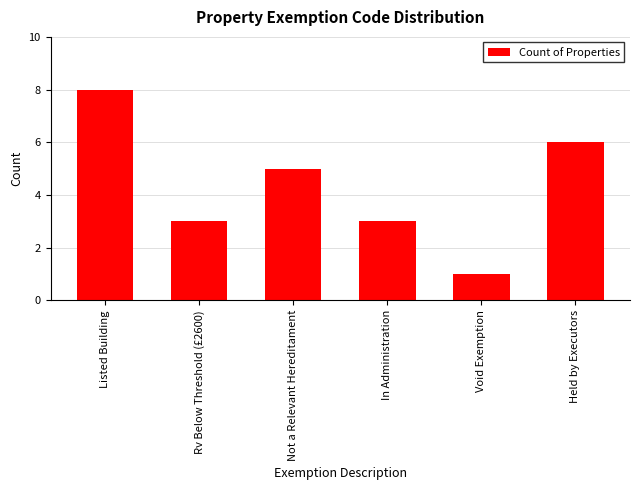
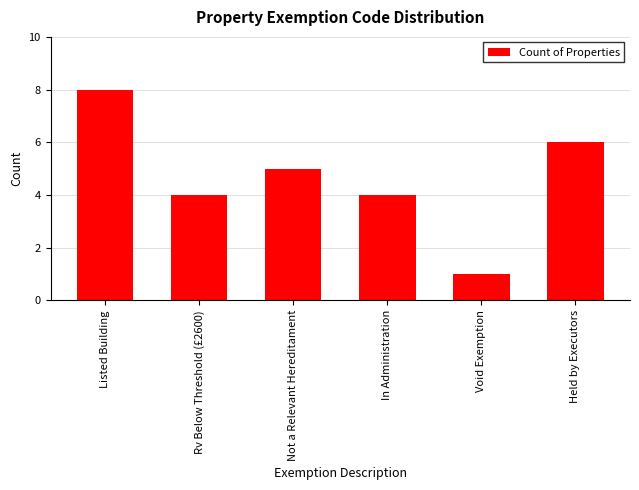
  {
    "Listed Building": 8,
-   "Rv Below Threshold (£2600)": 3,
+   "Rv Below Threshold (£2600)": 4,
    "Not a Relevant Hereditament": 5,
-   "In Administration": 3,
+   "In Administration": 4,
    "Void Exemption": 1,
    "Held by Executors": 6
  }
